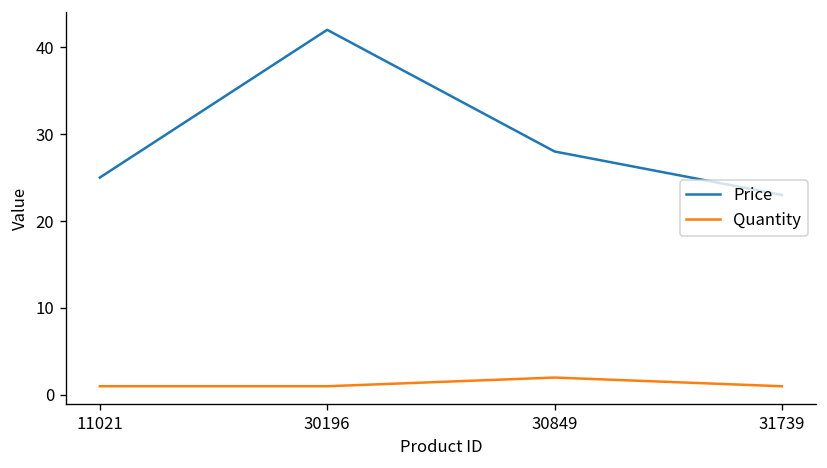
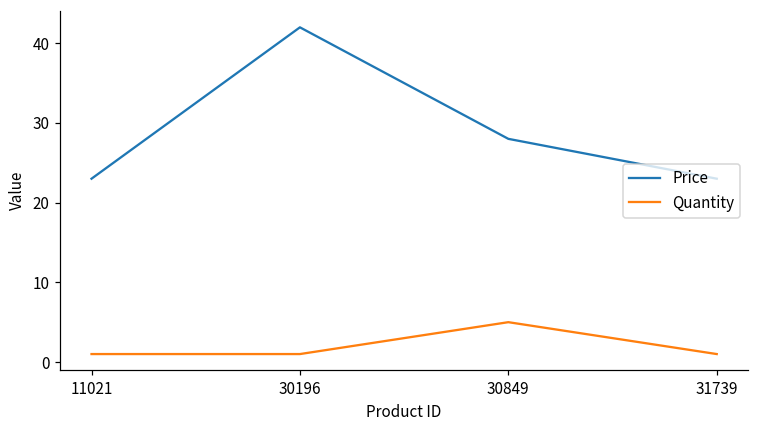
  {
    "Price": {
-     "11021": 25,
+     "11021": 23,
      "30196": 42,
      "30849": 28
    },
    "Quantity": {
      "11021": 1,
      "30196": 1,
-     "30849": 2,
+     "30849": 5,
      "31739": 1
    }
  }
